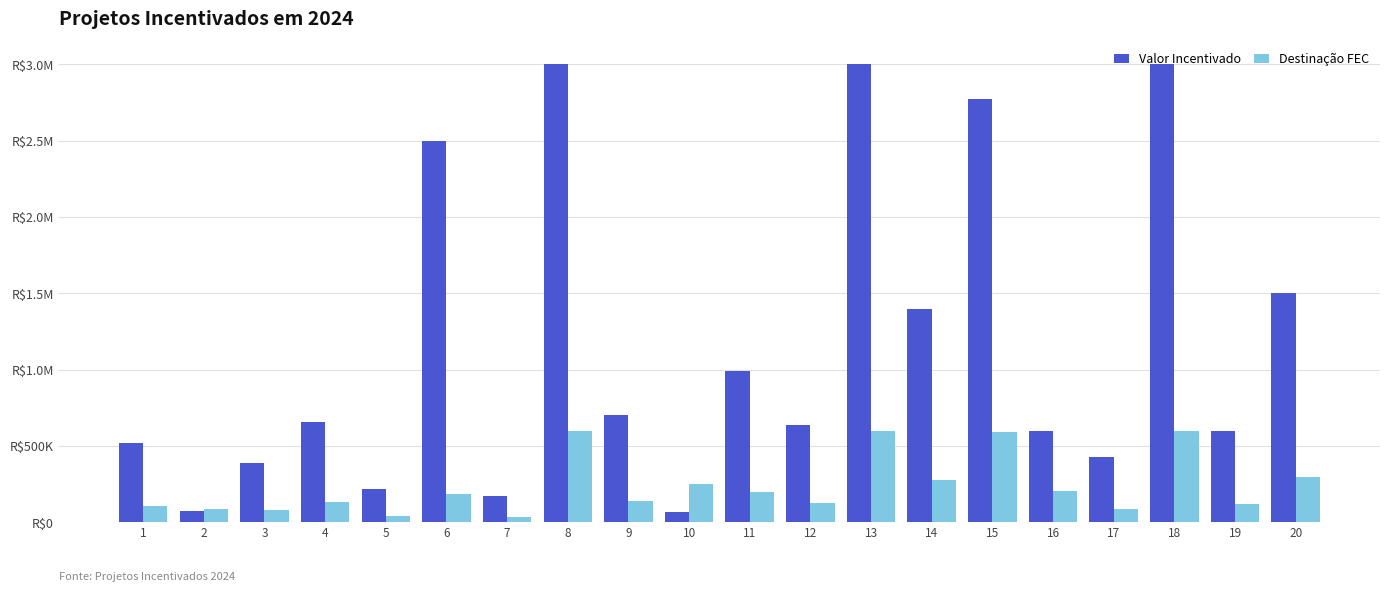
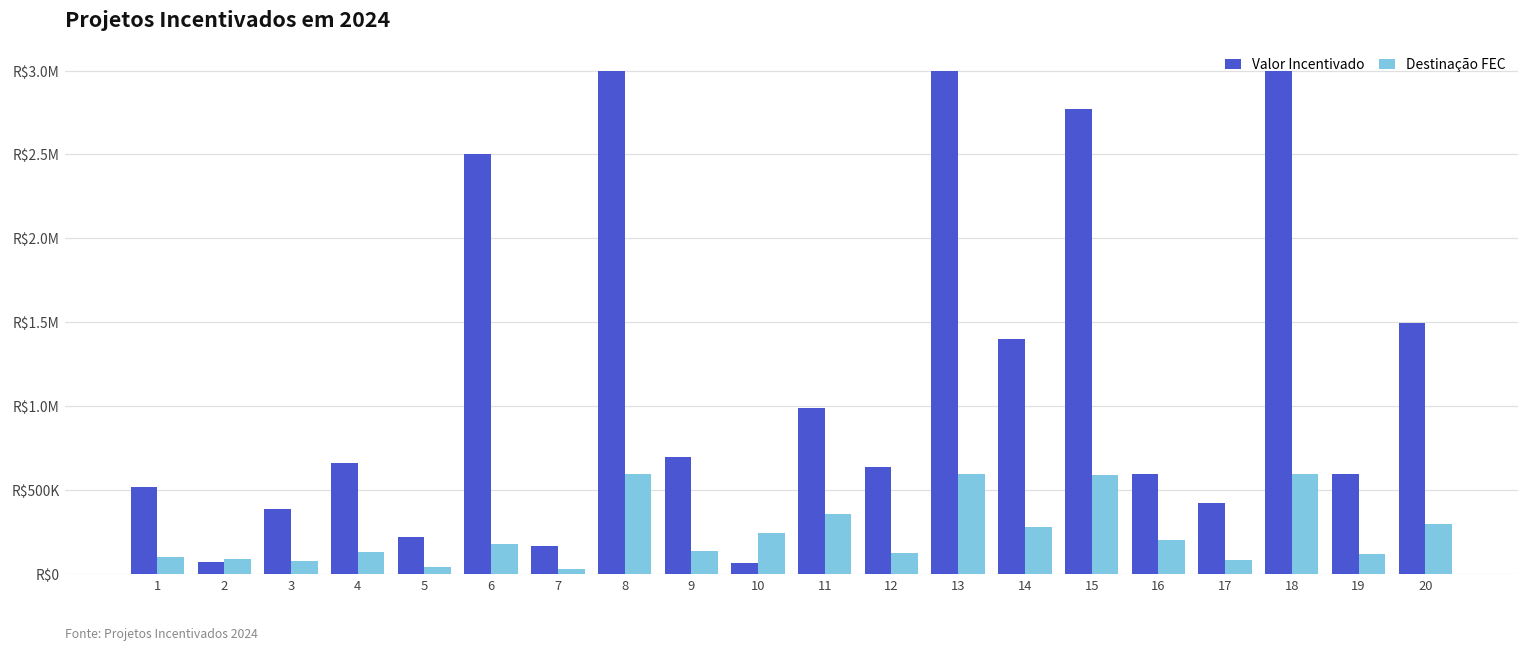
  {
    "Valor Incentivado": {
      "1": "R$520000",
      "2": "R$70000",
      "3": "R$390000",
      "4": "R$660000",
      "5": "R$220000",
      "6": "R$2500000",
      "7": "R$170000",
      "8": "R$3000000",
      "9": "R$700000",
      "10": "R$70000",
      "11": "R$990000",
      "12": "R$640000",
      "13": "R$3000000",
      "14": "R$1400000",
      "15": "R$2770000",
      "16": "R$600000",
      "17": "R$430000",
      "18": "R$3000000",
      "19": "R$600000",
      "20": "R$1500000"
    },
    "Destinação FEC": {
      "1": "R$100000",
      "2": "R$90000",
      "3": "R$80000",
      "4": "R$130000",
      "5": "R$40000",
      "6": "R$180000",
      "7": "R$30000",
      "8": "R$600000",
      "9": "R$140000",
      "10": "R$250000",
-     "11": "R$200000",
+     "11": "R$360000",
      "12": "R$130000",
      "13": "R$600000",
      "14": "R$280000",
      "15": "R$590000",
      "16": "R$210000",
      "17": "R$90000",
      "18": "R$600000",
      "19": "R$120000",
      "20": "R$300000"
    }
  }
